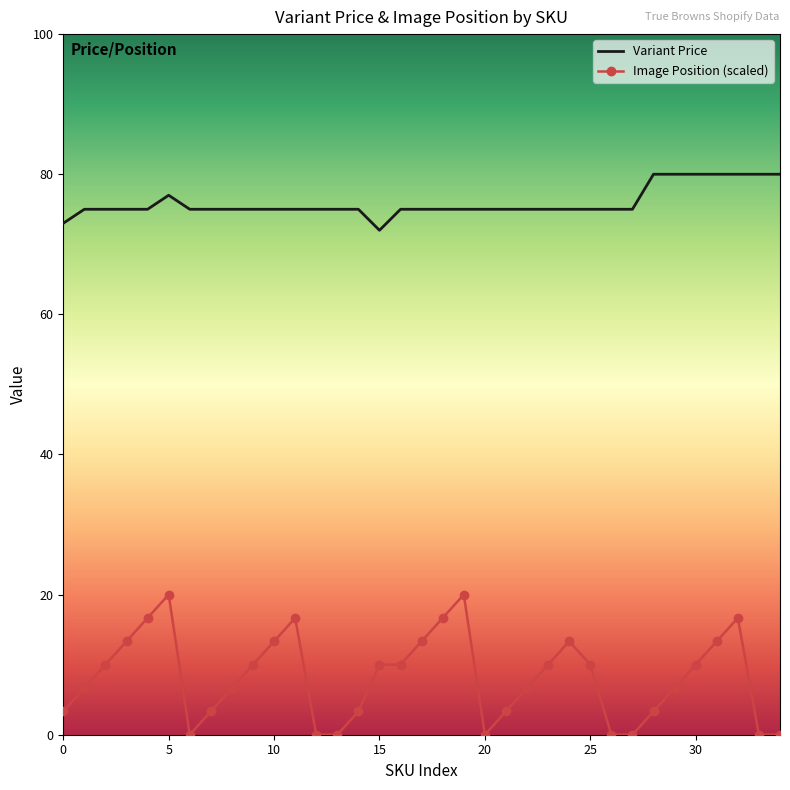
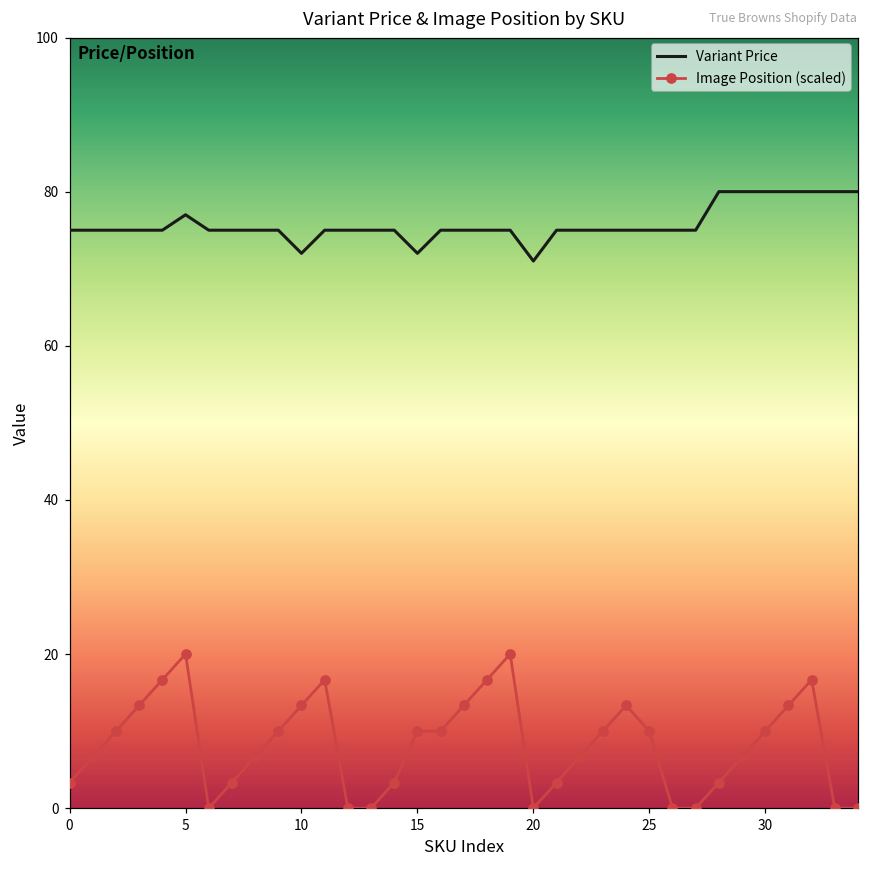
  {
    "Variant Price": {
-     "0": 73,
+     "0": 75,
      "5": 77,
-     "10": 75,
+     "10": 72,
      "15": 72,
-     "20": 75,
+     "20": 71,
      "25": 75,
      "30": 80
    },
    "Image Position (scaled)": {
      "0": 3,
      "5": 20,
      "10": 13,
      "15": 10,
      "20": 0,
      "25": 10,
      "30": 10
    }
  }
